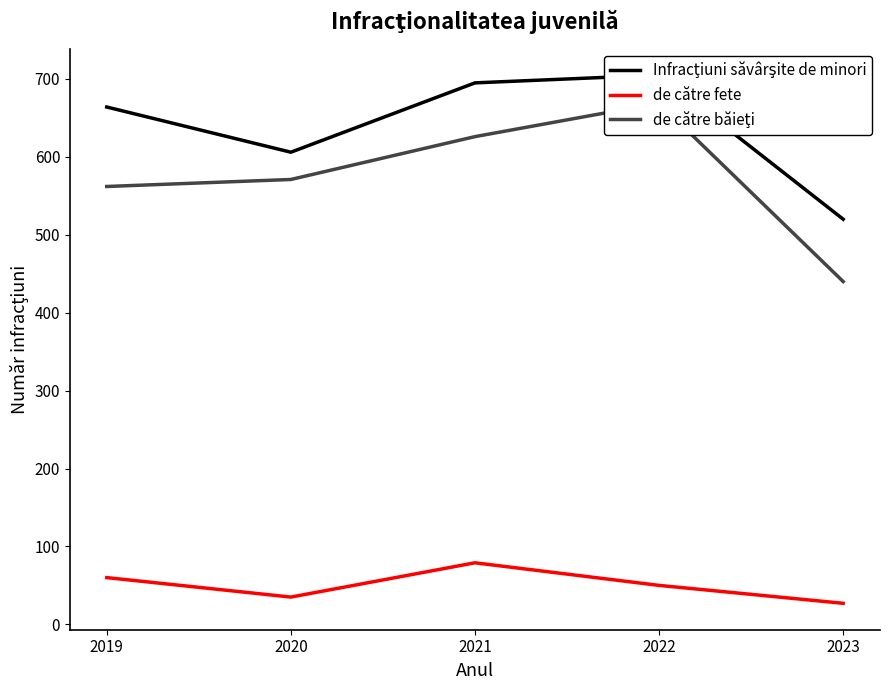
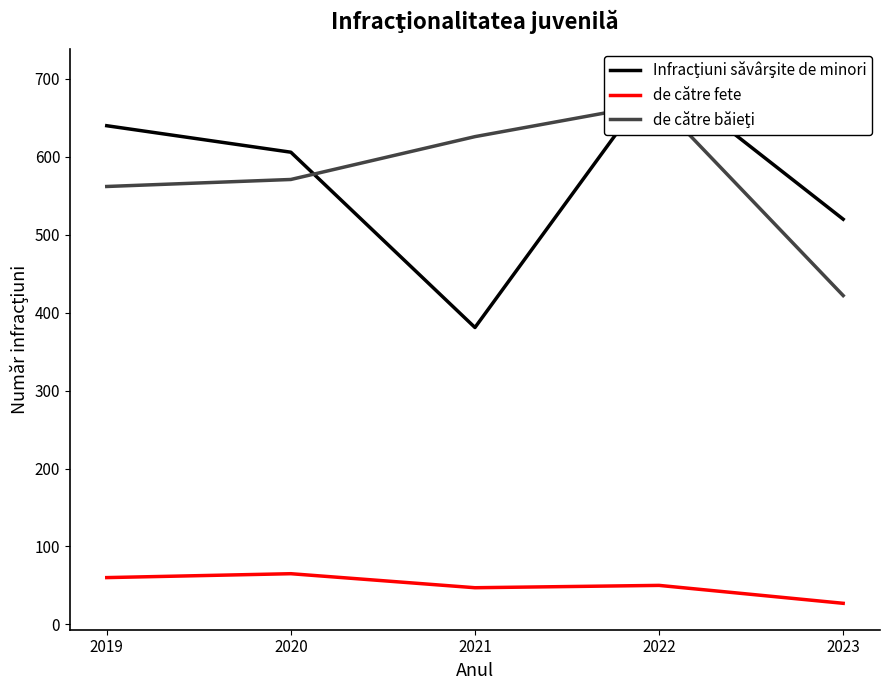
  {
    "Infracţiuni săvârşite de minori": {
-     "2019": 660,
+     "2019": 640,
      "2020": 610,
-     "2021": 700,
+     "2021": 380,
      "2023": 520
    },
    "de către fete": {
      "2019": 60,
-     "2020": 40,
-     "2021": 80,
+     "2020": 70,
+     "2021": 50,
      "2022": 50,
      "2023": 30
    },
    "de către băieţi": {
      "2019": 560,
      "2020": 570,
      "2021": 630,
-     "2023": 440
+     "2023": 420
    }
  }
